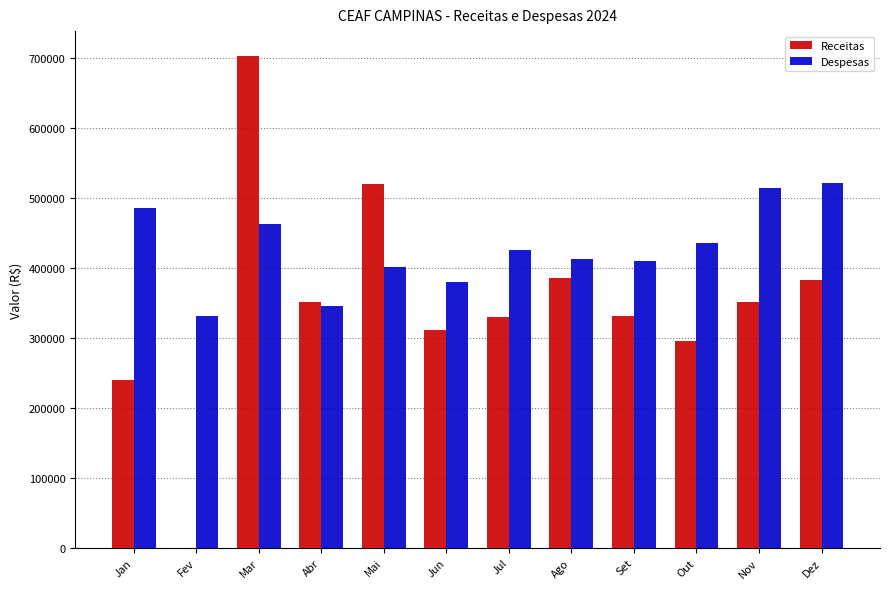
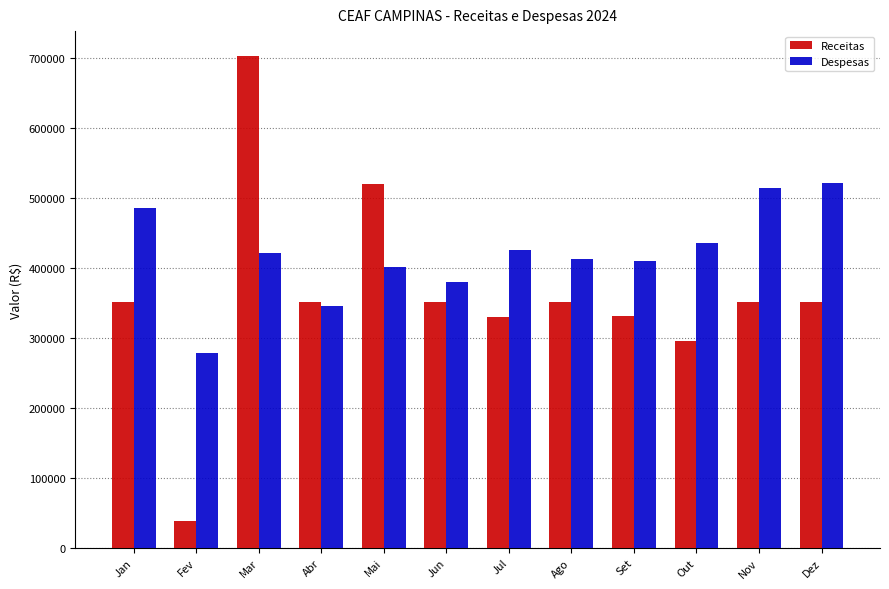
  {
    "Receitas": {
-     "Jan": 240000,
-     "Fev": 0,
+     "Jan": 350000,
+     "Fev": 40000,
      "Mar": 700000,
      "Abr": 350000,
      "Mai": 520000,
-     "Jun": 310000,
+     "Jun": 350000,
      "Jul": 330000,
-     "Ago": 390000,
+     "Ago": 350000,
      "Set": 330000,
      "Out": 300000,
      "Nov": 350000,
-     "Dez": 380000
+     "Dez": 350000
    },
    "Despesas": {
      "Jan": 490000,
-     "Fev": 330000,
-     "Mar": 460000,
+     "Fev": 280000,
+     "Mar": 420000,
      "Abr": 350000,
      "Mai": 400000,
      "Jun": 380000,
      "Jul": 430000,
      "Ago": 410000,
      "Set": 410000,
      "Out": 440000,
      "Nov": 510000,
      "Dez": 520000
    }
  }
